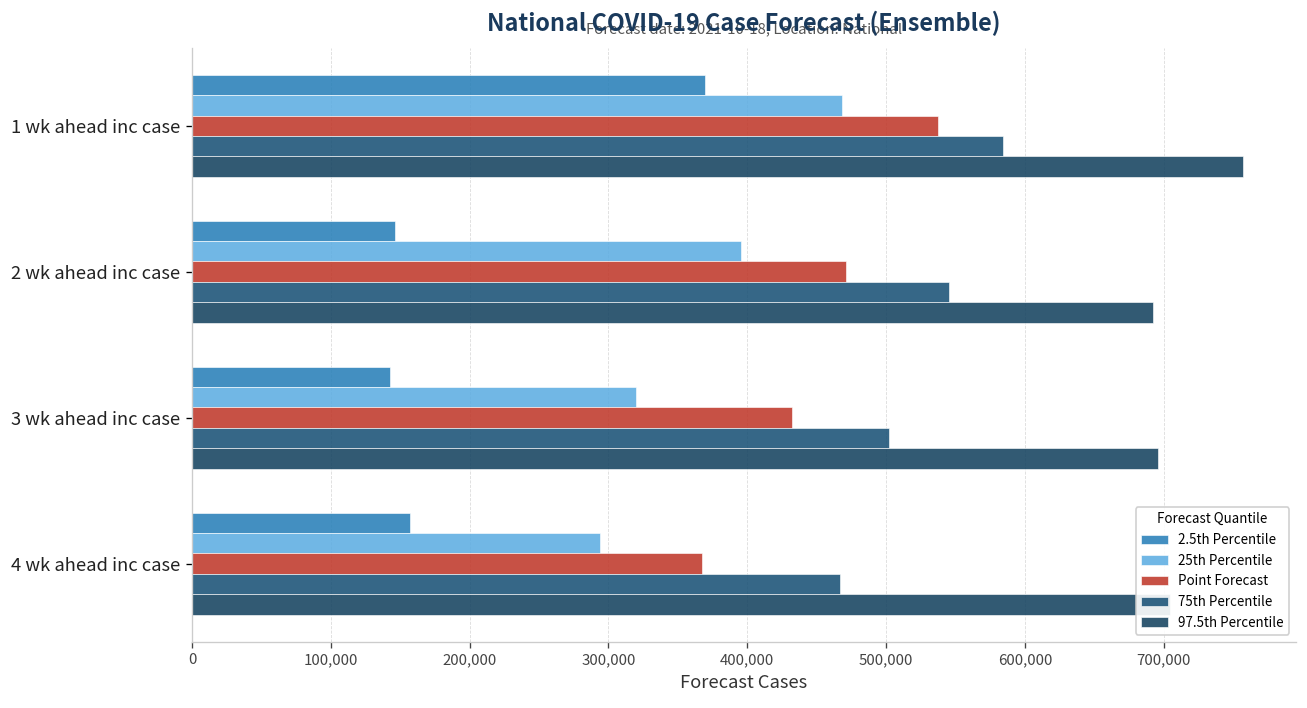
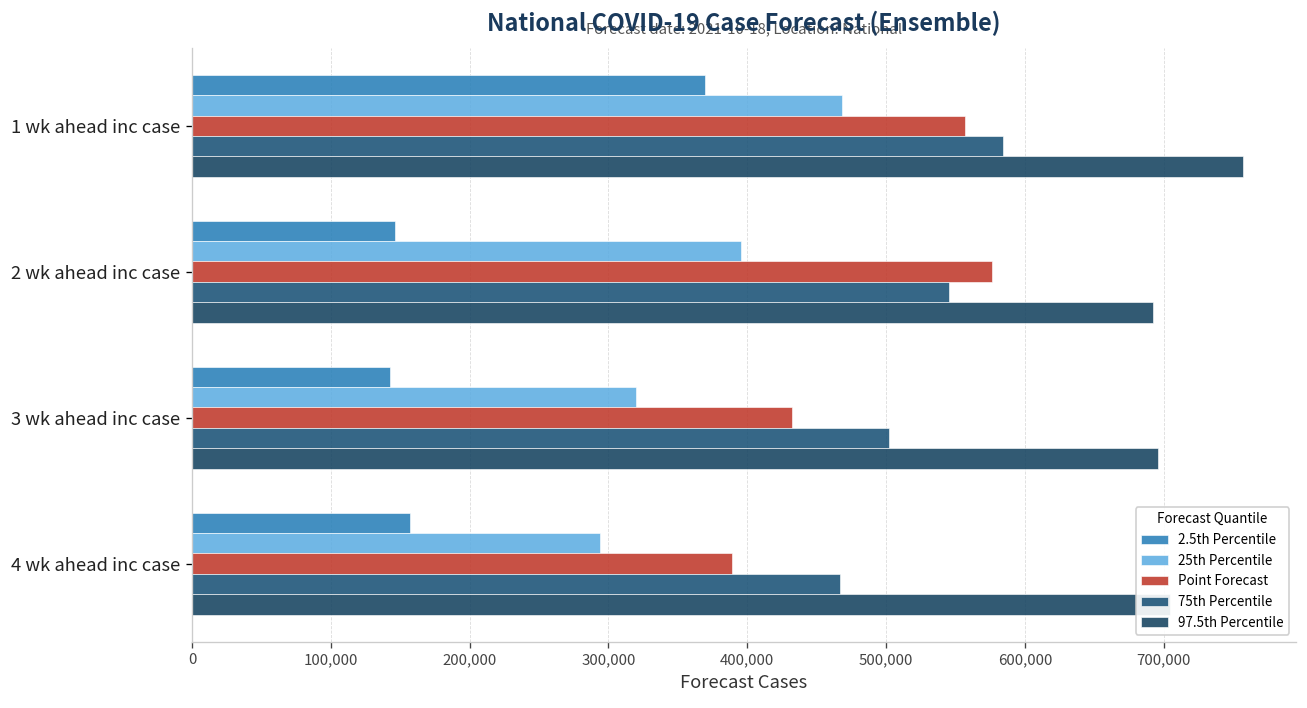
  {
    "2.5th Percentile": {
      "1 wk ahead inc case": "370,000",
      "2 wk ahead inc case": "146,000",
      "3 wk ahead inc case": "142,000",
      "4 wk ahead inc case": "157,000"
    },
    "25th Percentile": {
      "1 wk ahead inc case": "468,000",
      "2 wk ahead inc case": "396,000",
      "3 wk ahead inc case": "320,000",
      "4 wk ahead inc case": "294,000"
    },
    "Point Forecast": {
-     "1 wk ahead inc case": "537,000",
-     "2 wk ahead inc case": "471,000",
+     "1 wk ahead inc case": "556,000",
+     "2 wk ahead inc case": "576,000",
      "3 wk ahead inc case": "432,000",
-     "4 wk ahead inc case": "367,000"
+     "4 wk ahead inc case": "389,000"
    }
  }
